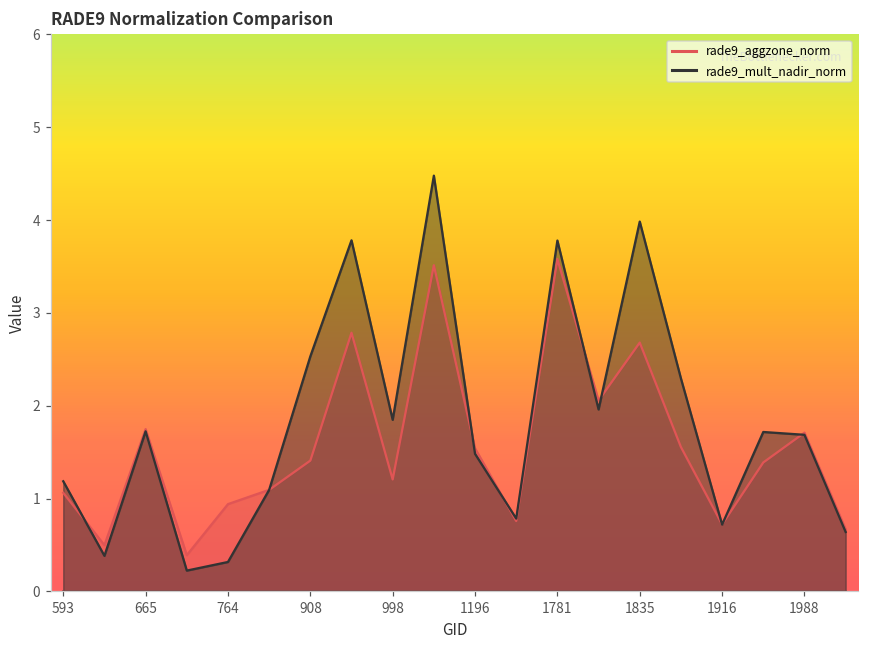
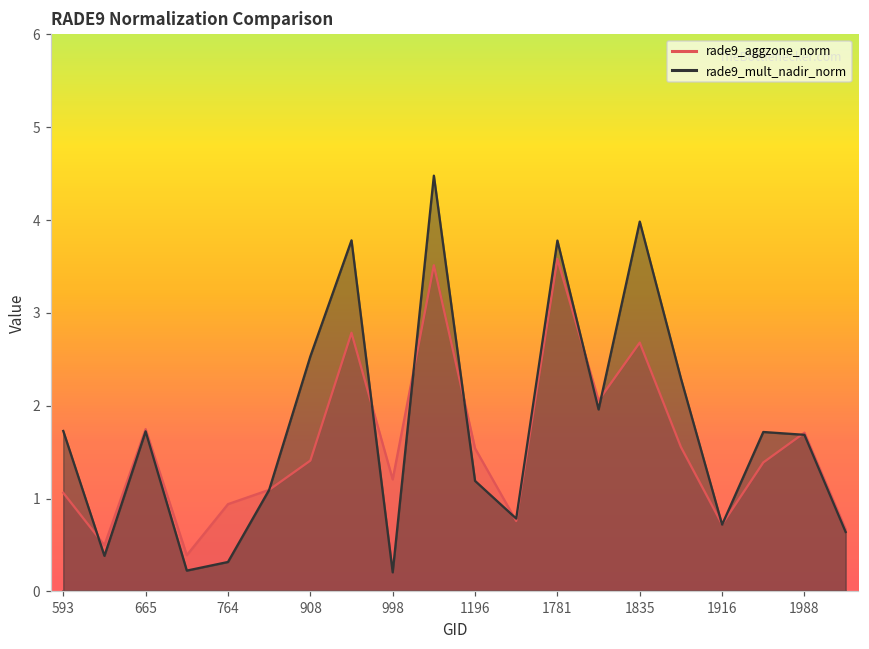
  {
    "rade9_mult_nadir_norm": {
-     "593": 1.2,
+     "593": 1.7,
      "764": 0.3,
      "908": 2.5,
-     "998": 1.8,
-     "1196": 1.5,
+     "998": 0.2,
+     "1196": 1.2,
      "1781": 3.8,
      "1835": 4.0
    }
  }
